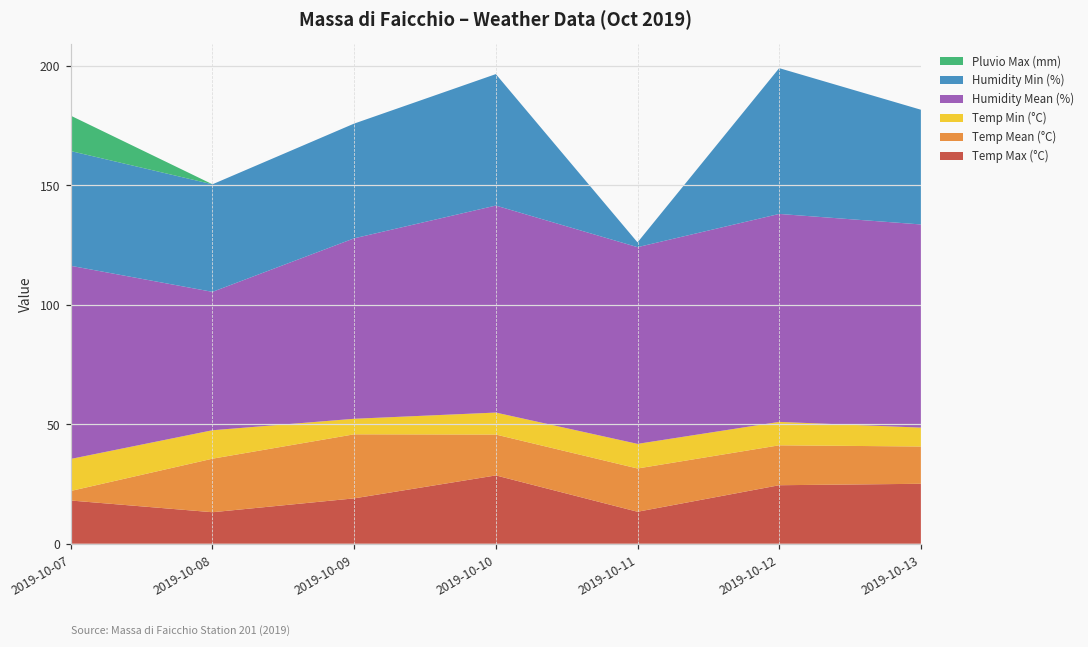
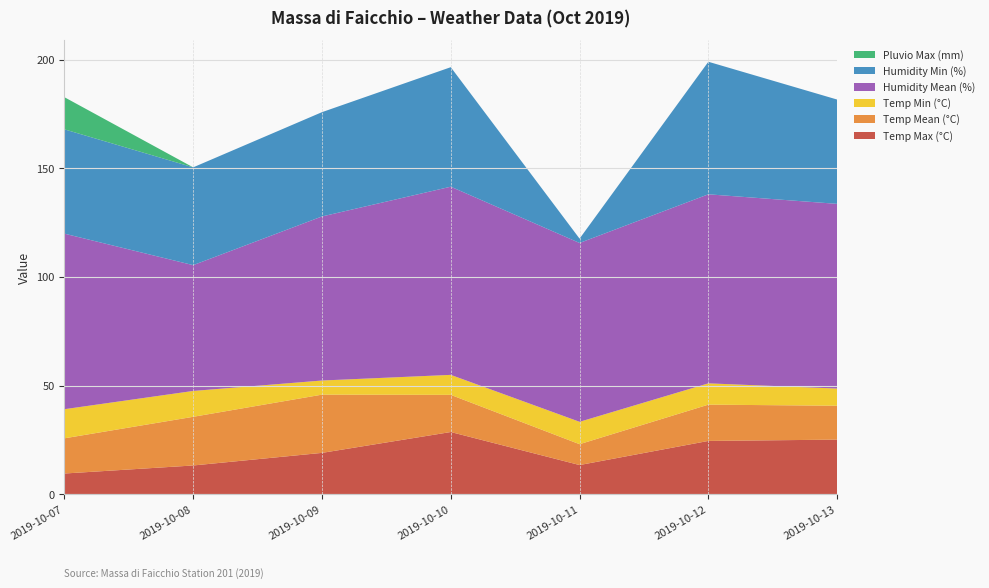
  {
    "Temp Max (°C)": {
-     "2019-10-07": 18,
+     "2019-10-07": 10,
      "2019-10-08": 13,
      "2019-10-09": 19,
      "2019-10-10": 29,
      "2019-10-11": 13,
      "2019-10-12": 25,
      "2019-10-13": 25
    },
    "Temp Mean (°C)": {
-     "2019-10-07": 4,
+     "2019-10-07": 16,
      "2019-10-08": 22,
      "2019-10-09": 27,
      "2019-10-10": 17,
-     "2019-10-11": 18,
+     "2019-10-11": 10,
      "2019-10-12": 17,
      "2019-10-13": 16
    },
    "Temp Min (°C)": {
      "2019-10-07": 13,
      "2019-10-08": 12,
      "2019-10-09": 7,
      "2019-10-10": 9,
      "2019-10-11": 10,
      "2019-10-12": 10,
      "2019-10-13": 8
    },
    "Humidity Mean (%)": {
      "2019-10-07": 81,
      "2019-10-08": 58,
      "2019-10-09": 76,
      "2019-10-10": 87,
      "2019-10-11": 82,
      "2019-10-12": 87,
      "2019-10-13": 85
    },
    "Humidity Min (%)": {
      "2019-10-07": 48
    },
    "Pluvio Max (mm)": {
      "2019-10-07": 15
    }
  }
